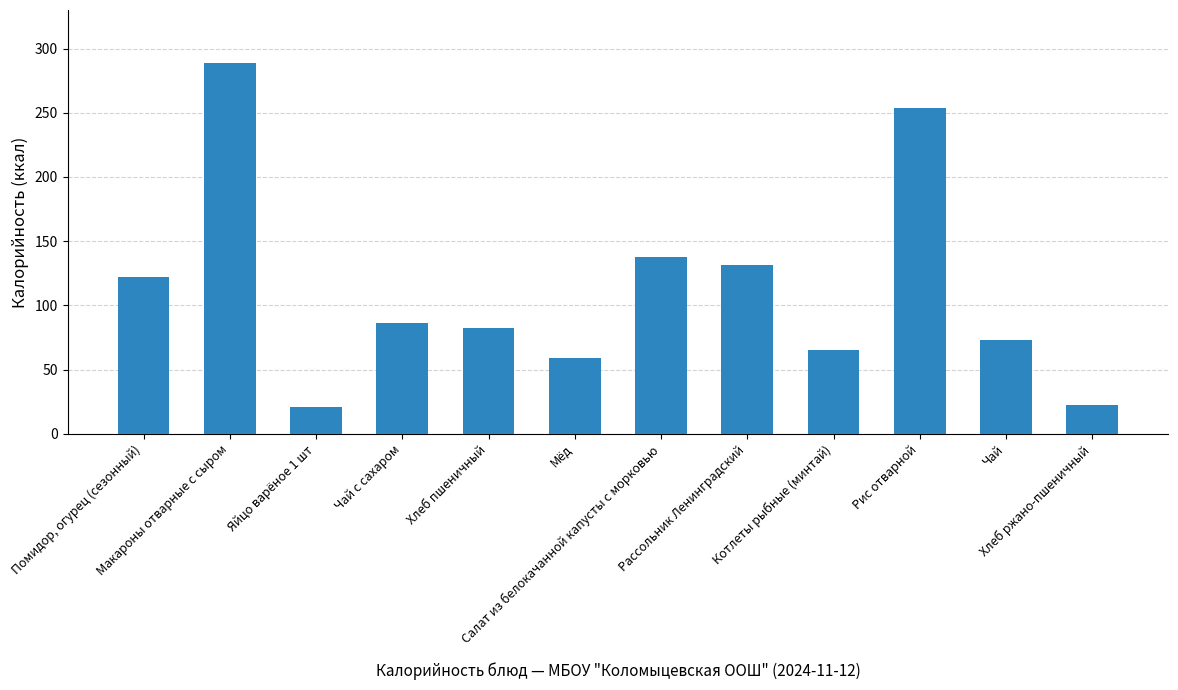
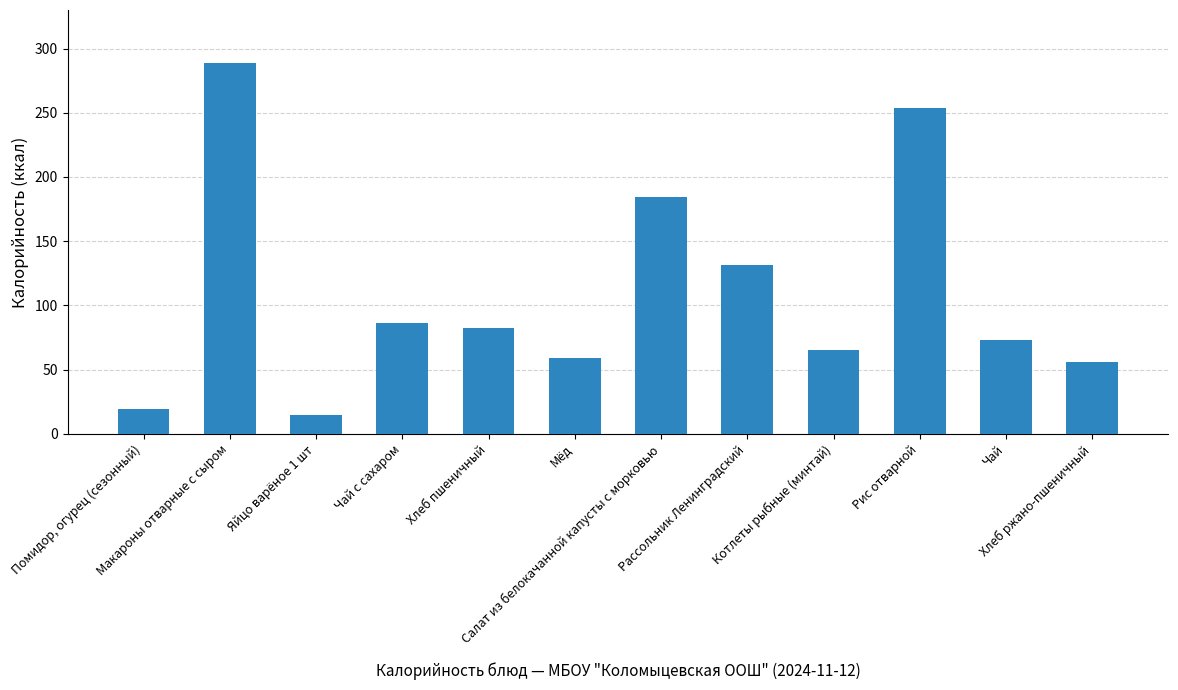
  {
-   "Помидор, огурец (сезонный)": 122,
+   "Помидор, огурец (сезонный)": 19,
    "Макароны отварные с сыром": 289,
-   "Яйцо варёное 1 шт": 21,
+   "Яйцо варёное 1 шт": 14,
    "Чай с сахаром": 86,
    "Хлеб пшеничный": 83,
    "Мёд": 59,
-   "Салат из белокачанной капусты с морковью": 137,
+   "Салат из белокачанной капусты с морковью": 184,
    "Рассольник Ленинградский": 131,
    "Котлеты рыбные (минтай)": 65,
    "Рис отварной": 254,
    "Чай": 73,
-   "Хлеб ржано-пшеничный": 23
+   "Хлеб ржано-пшеничный": 56
  }
